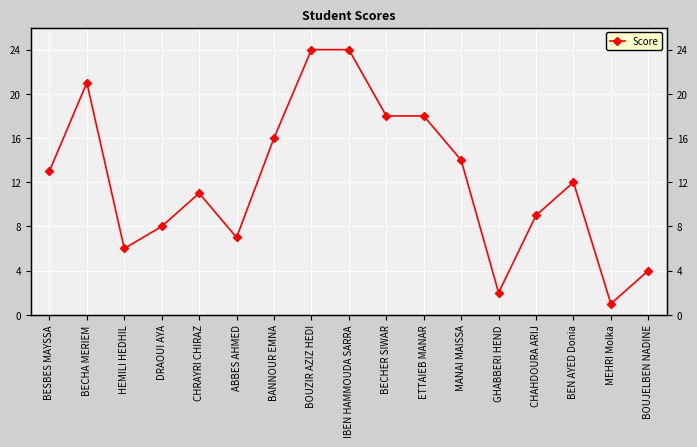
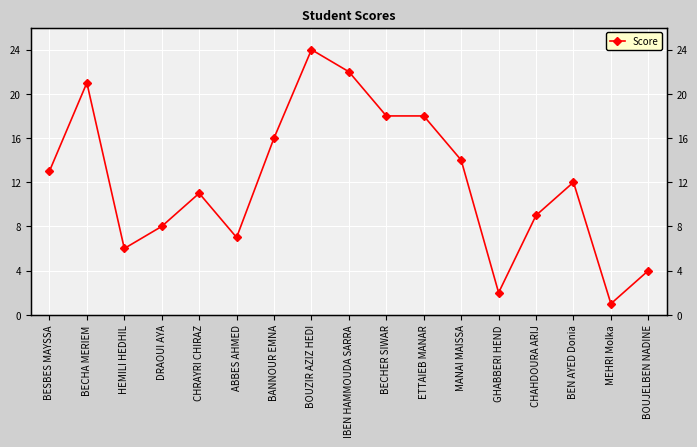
  {
    "BESBES MAYSSA": 13,
    "BECHA MERIEM": 21,
    "HEMILI HEDHIL": 6,
    "DRAOUI AYA": 8,
    "CHRAYRI CHIRAZ": 11,
    "ABBES AHMED": 7,
    "BANNOUR EMNA": 16,
    "BOUZIR AZIZ HEDI": 24,
-   "IBEN HAMMOUDA SARRA": 24,
+   "IBEN HAMMOUDA SARRA": 22,
    "BECHER SIWAR": 18,
    "ETTAIEB MANAR": 18,
    "MANAI MAISSA": 14,
    "GHABBERI HEND": 2,
    "CHAHDOURA ARIJ": 9,
    "BEN AYED Donia": 12,
    "MEHRI Molka": 1,
    "BOUJELBEN NADINE": 4
  }
